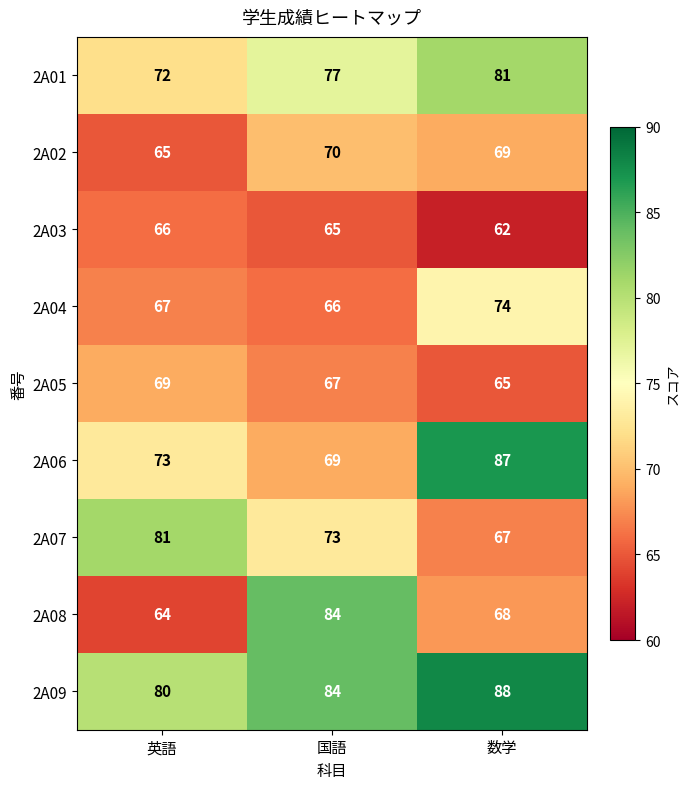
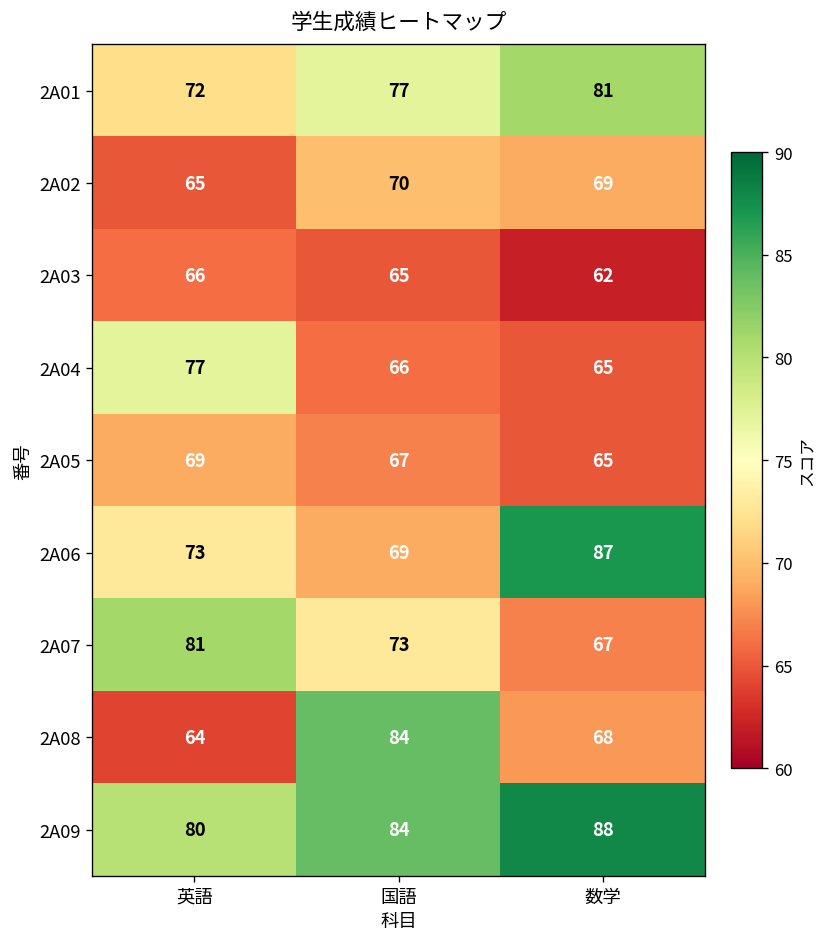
  {
    "2A01": {
      "英語": 72,
      "国語": 77,
      "数学": 81
    },
    "2A02": {
      "英語": 65,
      "国語": 70,
      "数学": 69
    },
    "2A03": {
      "英語": 66,
      "国語": 65,
      "数学": 62
    },
    "2A04": {
-     "英語": 67,
+     "英語": 77,
      "国語": 66,
-     "数学": 74
+     "数学": 65
    },
    "2A05": {
      "英語": 69,
      "国語": 67,
      "数学": 65
    },
    "2A06": {
      "英語": 73,
      "国語": 69,
      "数学": 87
    },
    "2A07": {
      "英語": 81,
      "国語": 73,
      "数学": 67
    },
    "2A08": {
      "英語": 64,
      "国語": 84,
      "数学": 68
    },
    "2A09": {
      "英語": 80,
      "国語": 84,
      "数学": 88
    }
  }
